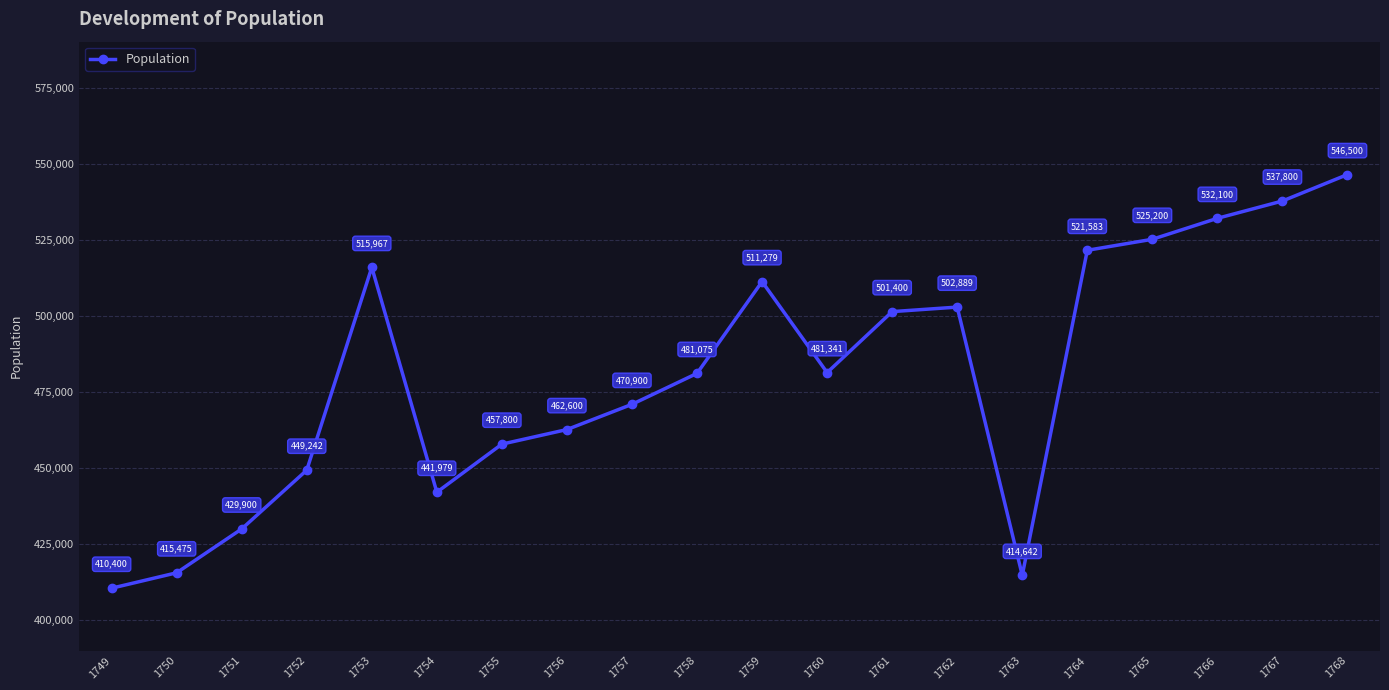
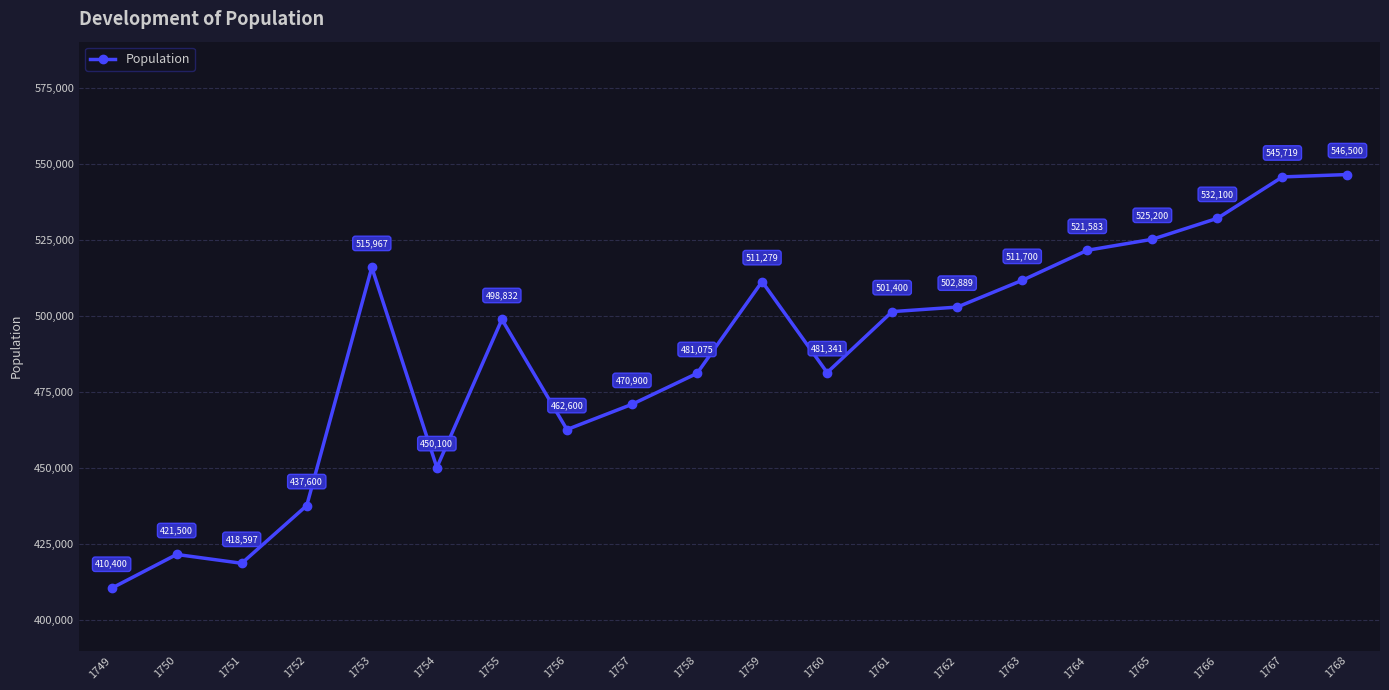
  {
-   "1750": "415,475",
-   "1751": "429,900",
-   "1752": "449,242",
-   "1754": "441,979",
-   "1755": "457,800",
-   "1763": "414,642",
-   "1767": "537,800"
+   "1750": "421,500",
+   "1751": "418,597",
+   "1752": "437,600",
+   "1754": "450,100",
+   "1755": "498,832",
+   "1763": "511,700",
+   "1767": "545,719"
  }
